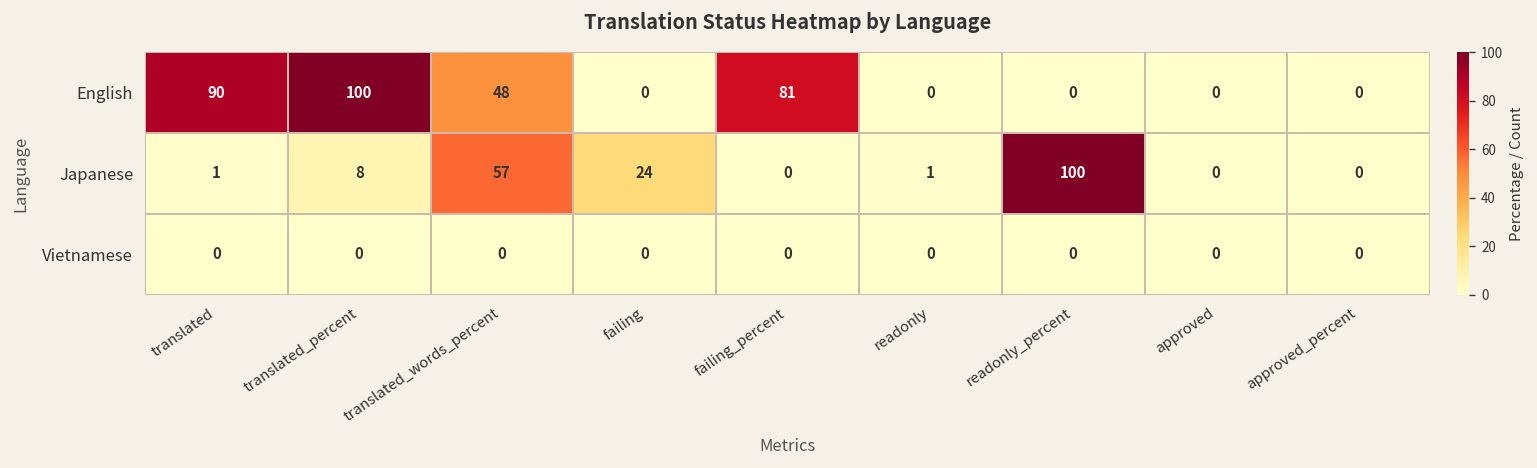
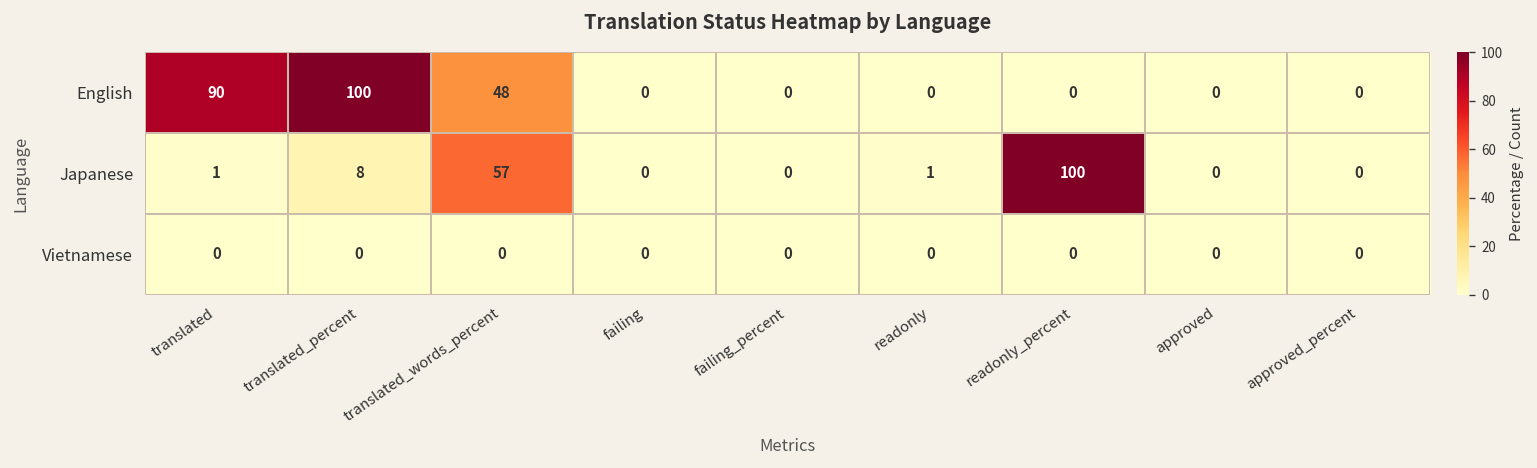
  {
    "English": {
      "translated": 90,
      "translated_percent": 100,
      "translated_words_percent": 48,
      "failing": 0,
-     "failing_percent": 81,
+     "failing_percent": 0,
      "readonly": 0,
      "readonly_percent": 0,
      "approved": 0,
      "approved_percent": 0
    },
    "Japanese": {
      "translated": 1,
      "translated_percent": 8,
      "translated_words_percent": 57,
-     "failing": 24,
+     "failing": 0,
      "failing_percent": 0,
      "readonly": 1,
      "readonly_percent": 100,
      "approved": 0,
      "approved_percent": 0
    },
    "Vietnamese": {
      "translated": 0,
      "translated_percent": 0,
      "translated_words_percent": 0,
      "failing": 0,
      "failing_percent": 0,
      "readonly": 0,
      "readonly_percent": 0,
      "approved": 0,
      "approved_percent": 0
    }
  }
